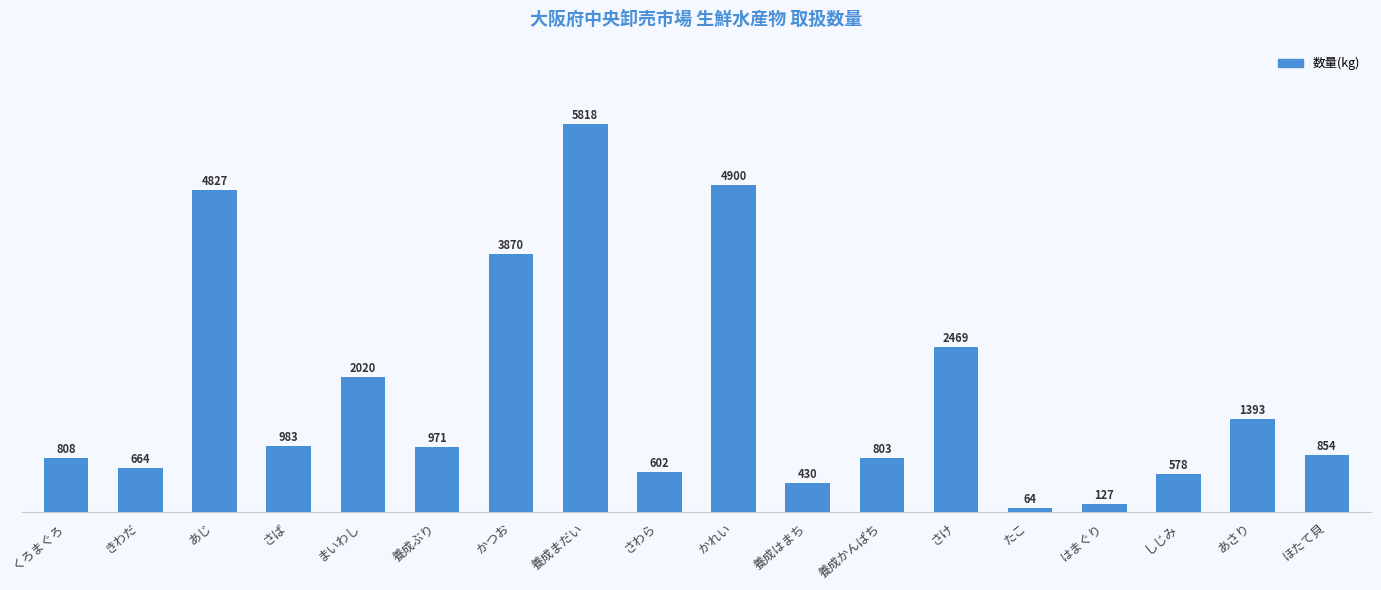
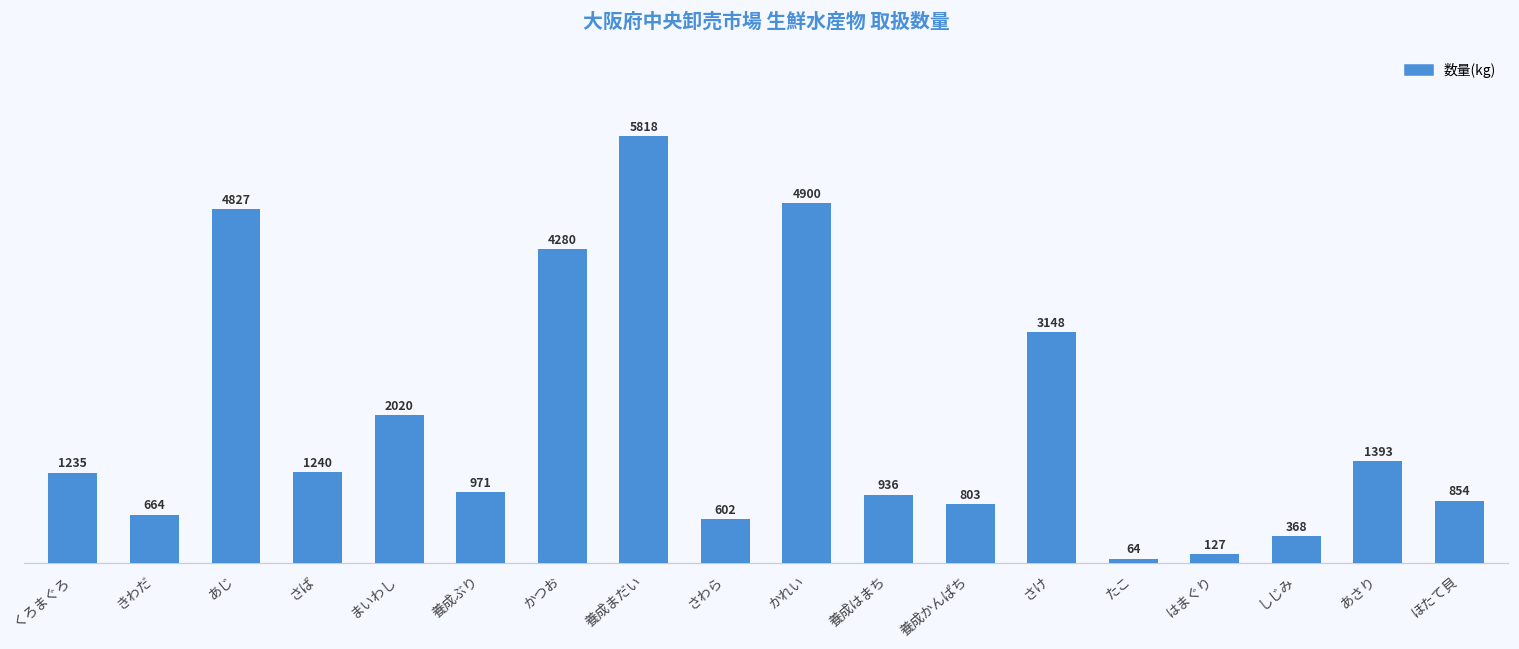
  {
-   "くろまぐろ": 808,
+   "くろまぐろ": 1235,
    "きわだ": 664,
    "あじ": 4827,
-   "さば": 983,
+   "さば": 1240,
    "まいわし": 2020,
    "養成ぶり": 971,
-   "かつお": 3870,
+   "かつお": 4280,
    "養成まだい": 5818,
    "さわら": 602,
    "かれい": 4900,
-   "養成はまち": 430,
+   "養成はまち": 936,
    "養成かんぱち": 803,
-   "さけ": 2469,
+   "さけ": 3148,
    "たこ": 64,
    "はまぐり": 127,
-   "しじみ": 578,
+   "しじみ": 368,
    "あさり": 1393,
    "ほたて貝": 854
  }
